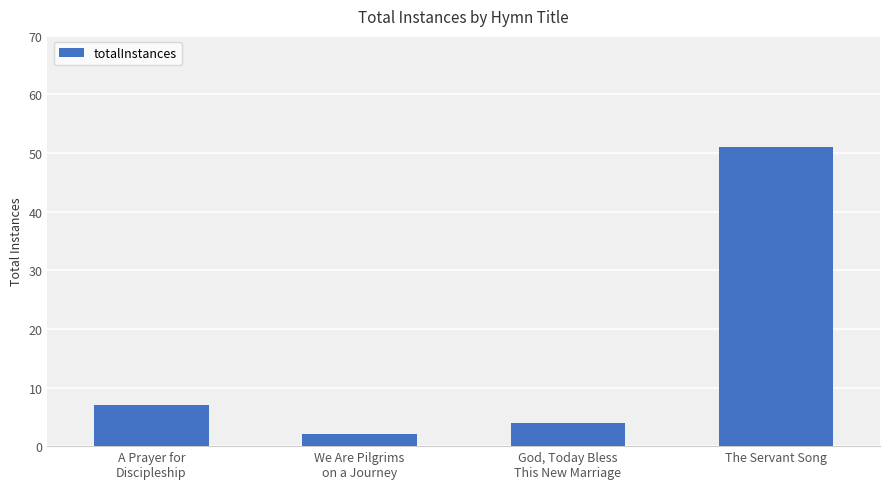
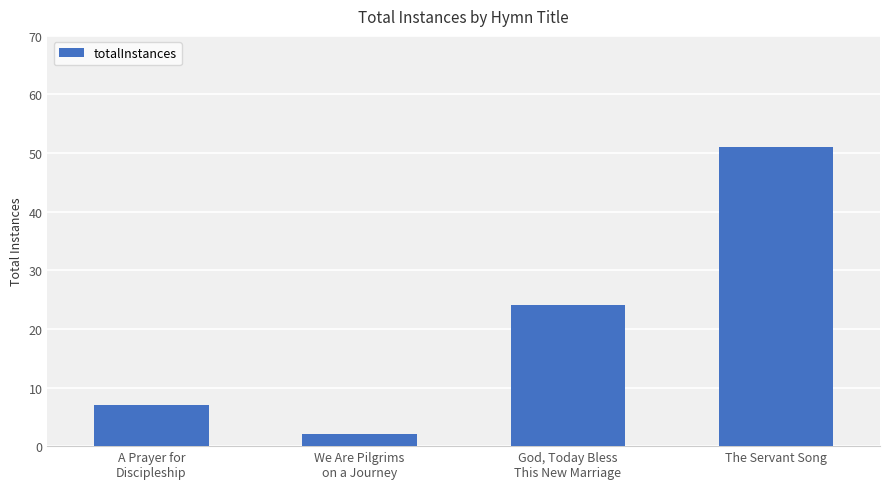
  {
    "A Prayer for Discipleship": 7,
    "We Are Pilgrims on a Journey": 2,
-   "God, Today Bless This New Marriage": 4,
+   "God, Today Bless This New Marriage": 24,
    "The Servant Song": 51
  }
